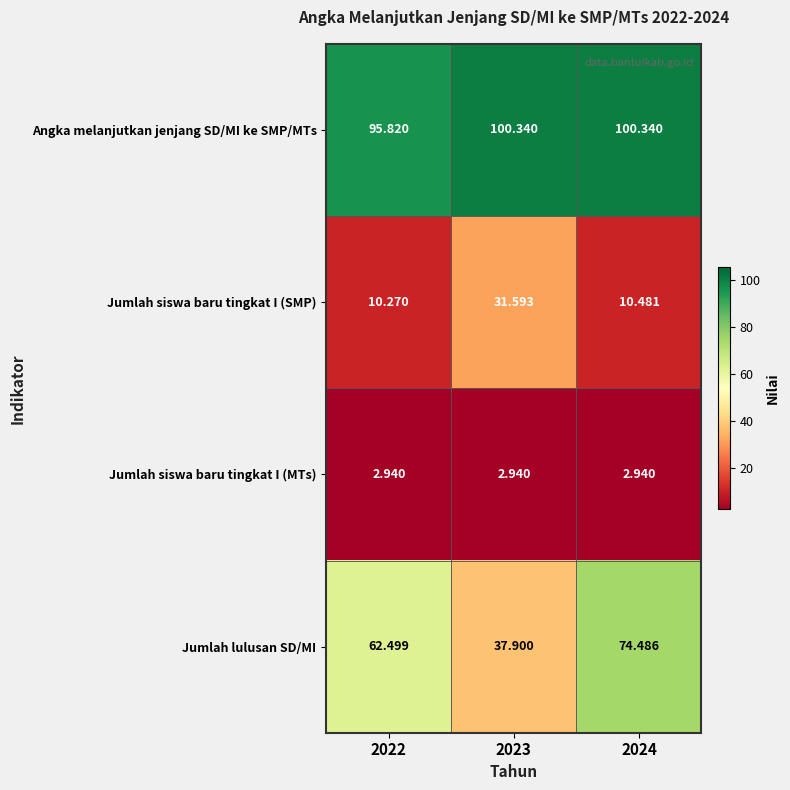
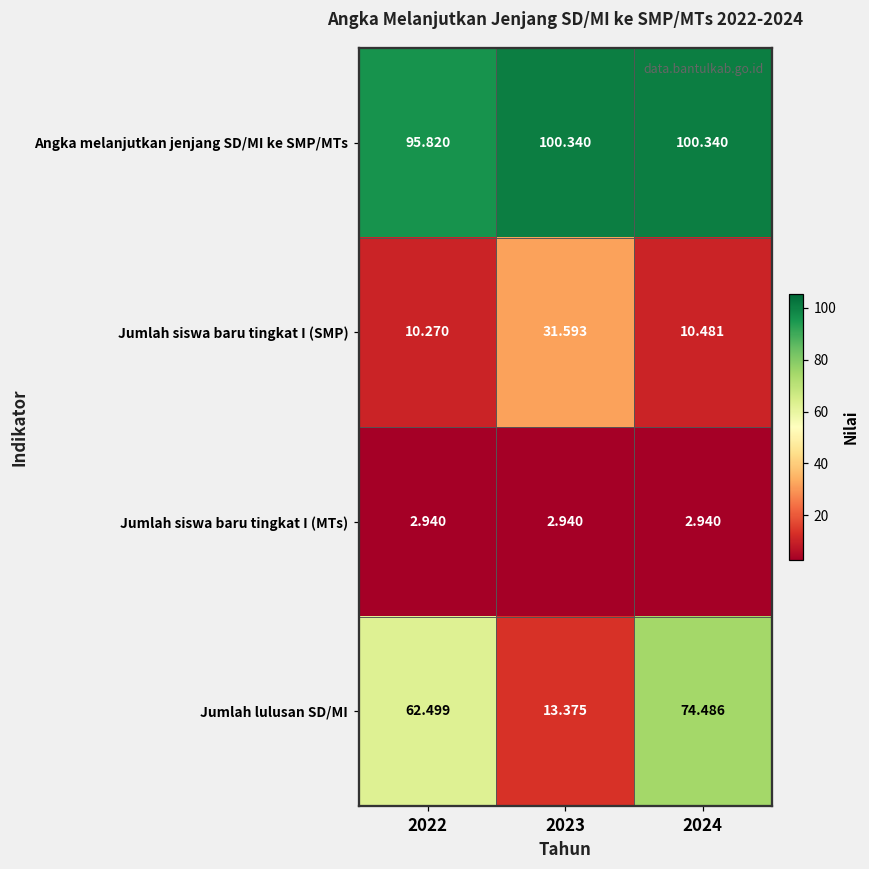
  {
    "Angka melanjutkan jenjang SD/MI ke SMP/MTs": {
      "2022": 95.820,
      "2023": 100.340
    },
    "Jumlah siswa baru tingkat I (SMP)": {
      "2022": 10.270,
      "2023": 31.593,
      "2024": 10.481
    },
    "Jumlah siswa baru tingkat I (MTs)": {
      "2022": 2.940,
      "2023": 2.940,
      "2024": 2.940
    },
    "Jumlah lulusan SD/MI": {
      "2022": 62.499,
-     "2023": 37.900,
+     "2023": 13.375,
      "2024": 74.486
    }
  }
